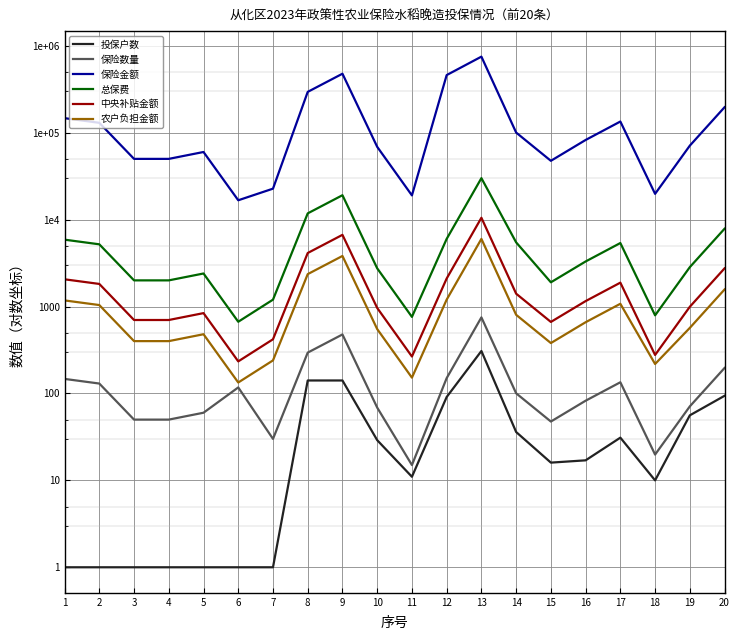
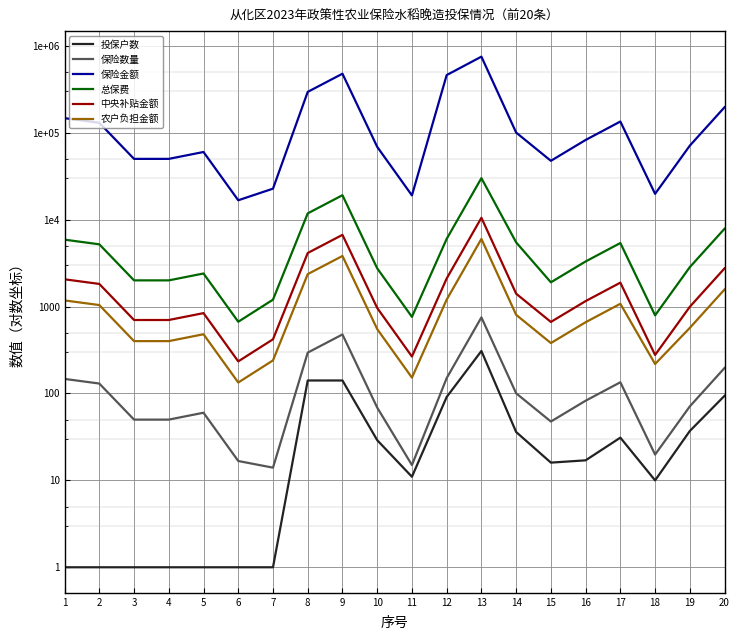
  {
    "投保户数": {
      "1": 1,
      "2": 1,
      "3": 1,
      "4": 1,
      "5": 1,
      "6": 1,
      "7": 1,
      "8": 140,
      "9": 140,
      "10": 29,
      "11": 11,
      "12": 90,
      "13": 310,
      "14": 36,
      "15": 16,
      "16": 17,
      "17": 31,
      "18": 10,
-     "19": 60,
+     "19": 37,
      "20": 90
    },
    "保险数量": {
      "1": 150,
      "2": 130,
      "3": 50,
      "4": 50,
      "5": 60,
-     "6": 120,
-     "7": 30,
+     "6": 17,
+     "7": 14,
      "8": 300,
      "9": 500,
      "10": 70,
      "11": 15,
      "12": 150,
      "13": 800,
      "14": 100,
      "15": 50,
      "16": 80,
      "17": 130,
      "18": 20,
      "19": 70,
      "20": 200
    },
    "保险金额": {
      "1": 150000,
      "3": 50000,
      "4": 50000,
      "5": 60000,
      "6": 17000,
      "7": 23000,
      "8": 300000,
      "9": 500000,
      "10": 70000,
      "11": 19000,
      "12": 500000,
      "13": 800000,
      "14": 100000,
      "15": 50000,
      "16": 80000,
      "17": 130000,
      "18": 20000,
      "19": 70000,
      "20": 200000
    },
    "总保费": {
      "1": 6000,
      "2": 5000,
      "3": 2000,
      "4": 2000,
      "5": 2400,
      "6": 700,
      "7": 1200,
      "8": 12000,
      "9": 19000,
      "10": 2800,
      "11": 800,
      "12": 6000,
      "13": 30000,
      "14": 5000,
      "15": 1900,
      "16": 3300,
      "17": 5000,
      "18": 800,
      "19": 2800,
      "20": 8000
    },
    "中央补贴金额": {
      "1": 2100,
      "2": 1800,
      "3": 700,
      "4": 700,
      "5": 800,
      "6": 230,
      "7": 400,
      "8": 4000,
      "9": 7000,
      "10": 1000,
      "11": 270,
      "12": 2100,
      "13": 11000,
      "14": 1400,
      "15": 700,
      "16": 1200,
      "17": 1900,
      "18": 280,
      "19": 1000,
      "20": 2800
    },
    "农户负担金额": {
      "1": 1200,
      "2": 1000,
      "3": 400,
      "4": 400,
      "5": 500,
      "6": 130,
      "7": 240,
      "8": 2400,
      "9": 4000,
      "10": 600,
      "11": 150,
      "12": 1200,
      "13": 6000,
      "14": 800,
      "15": 400,
      "16": 700,
      "17": 1100,
      "18": 220,
      "19": 600,
      "20": 1600
    }
  }
